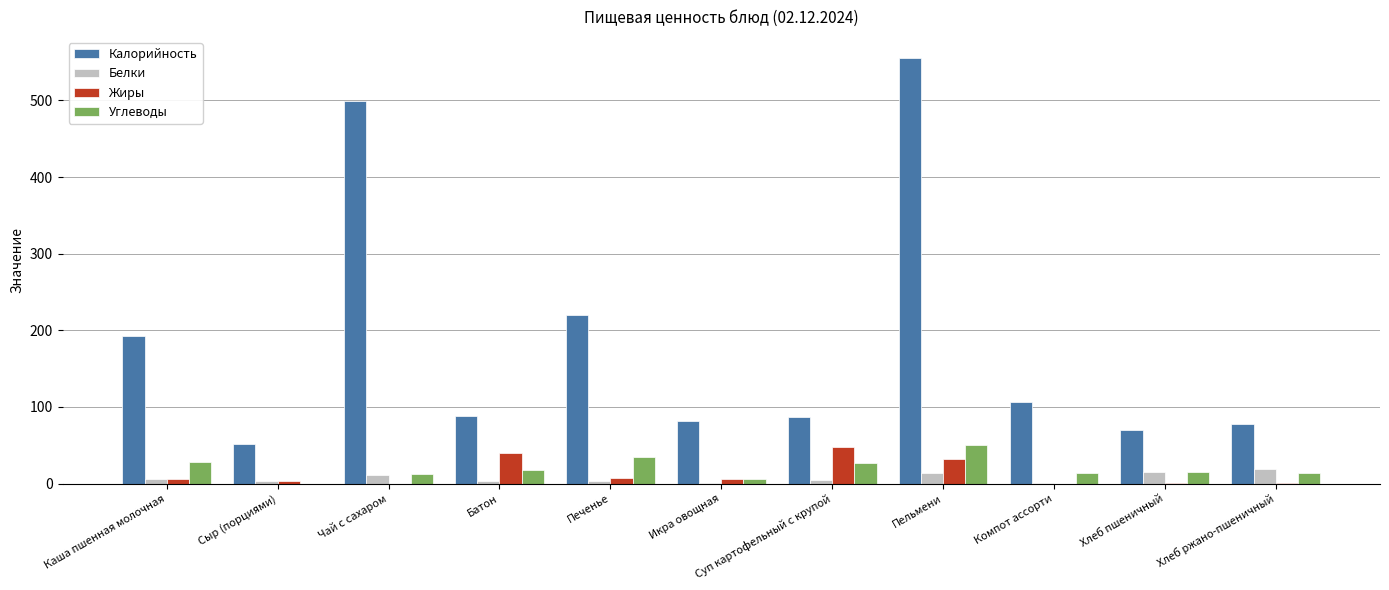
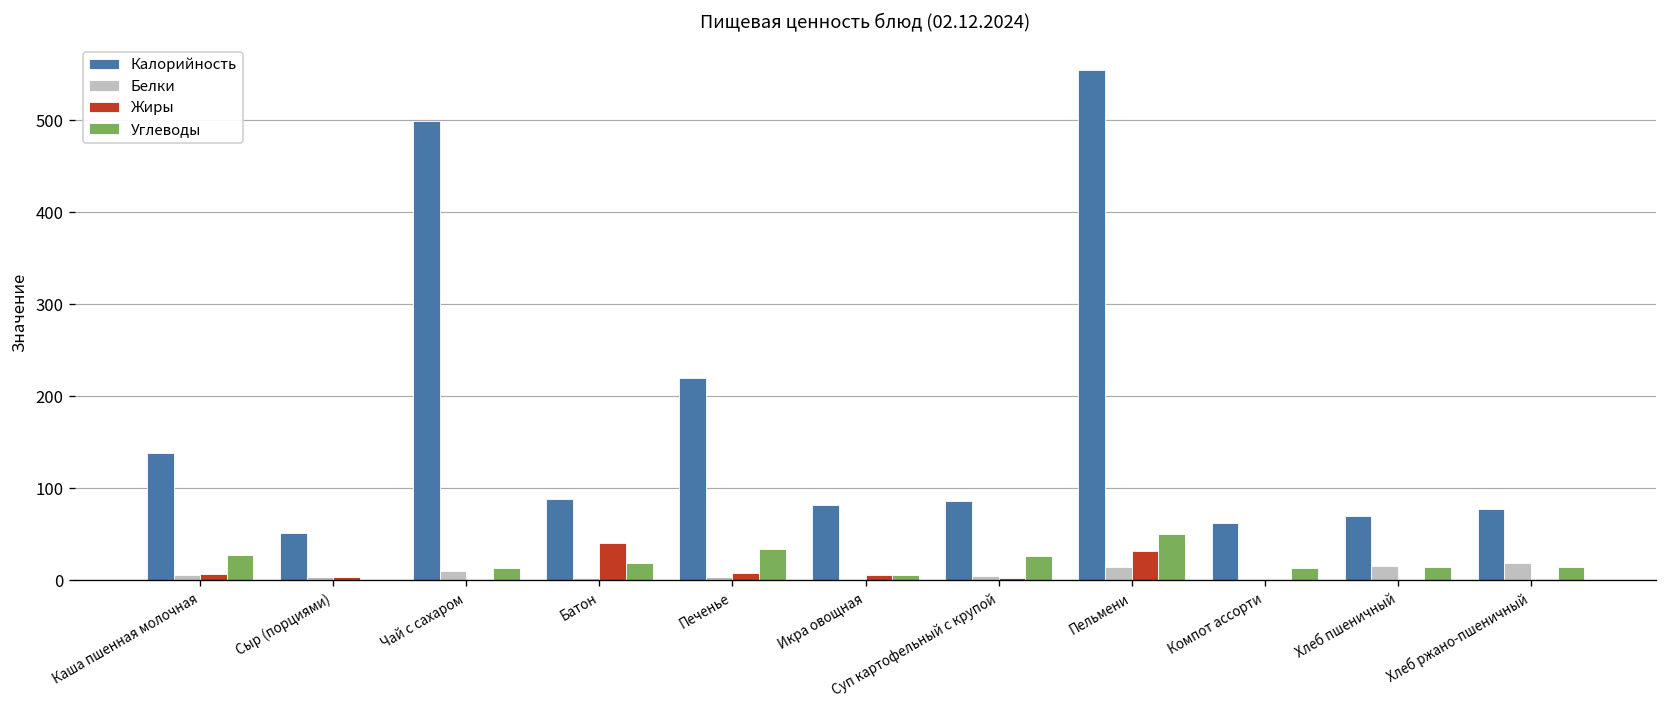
  {
    "Калорийность": {
-     "Каша пшенная молочная": 190,
+     "Каша пшенная молочная": 140,
      "Сыр (порциями)": 50,
      "Чай с сахаром": 500,
      "Батон": 90,
      "Печенье": 220,
      "Икра овощная": 80,
      "Суп картофельный с крупой": 90,
      "Пельмени": 560,
-     "Компот ассорти": 110,
+     "Компот ассорти": 60,
      "Хлеб пшеничный": 70,
      "Хлеб ржано-пшеничный": 80
    },
    "Белки": {
      "Каша пшенная молочная": 10,
      "Сыр (порциями)": 0,
      "Чай с сахаром": 10,
      "Печенье": 0,
      "Суп картофельный с крупой": 0,
      "Пельмени": 10,
      "Хлеб пшеничный": 20,
      "Хлеб ржано-пшеничный": 20
    },
    "Жиры": {
      "Каша пшенная молочная": 10,
      "Сыр (порциями)": 0,
      "Батон": 40,
      "Печенье": 10,
      "Икра овощная": 10,
-     "Суп картофельный с крупой": 50,
+     "Суп картофельный с крупой": 0,
      "Пельмени": 30
    },
    "Углеводы": {
      "Каша пшенная молочная": 30,
      "Сыр (порциями)": 0,
      "Чай с сахаром": 10,
      "Батон": 20,
      "Печенье": 30,
      "Икра овощная": 10,
      "Суп картофельный с крупой": 30,
      "Пельмени": 50,
      "Компот ассорти": 10,
      "Хлеб пшеничный": 10,
      "Хлеб ржано-пшеничный": 10
    }
  }
